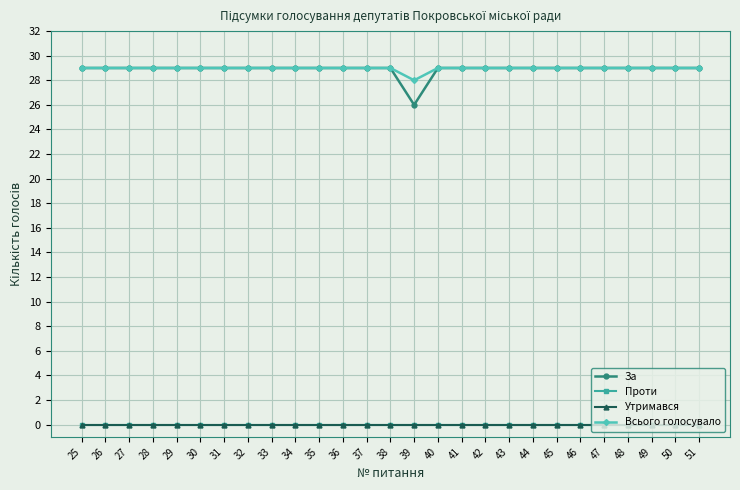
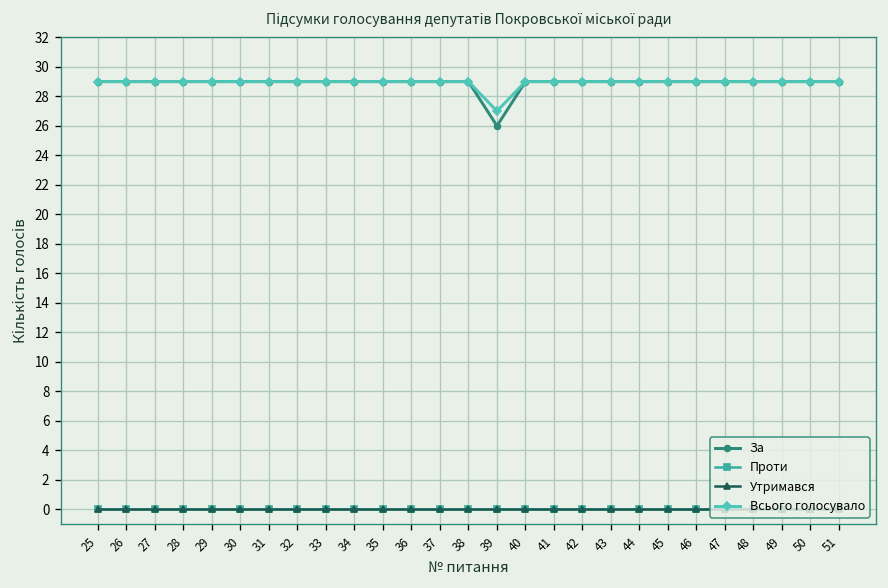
  {
    "За": {
      "39": 26
    },
    "Утримався": {
      "25": 0,
      "26": 0,
      "27": 0,
      "28": 0,
      "29": 0,
      "30": 0,
      "31": 0,
      "32": 0,
      "33": 0,
      "34": 0,
      "35": 0,
      "36": 0,
      "37": 0,
      "38": 0,
      "39": 0,
      "40": 0,
      "41": 0,
      "42": 0,
      "43": 0,
      "44": 0,
      "45": 0,
      "46": 0
    },
    "Всього голосувало": {
-     "39": 28
+     "39": 27
    }
  }
